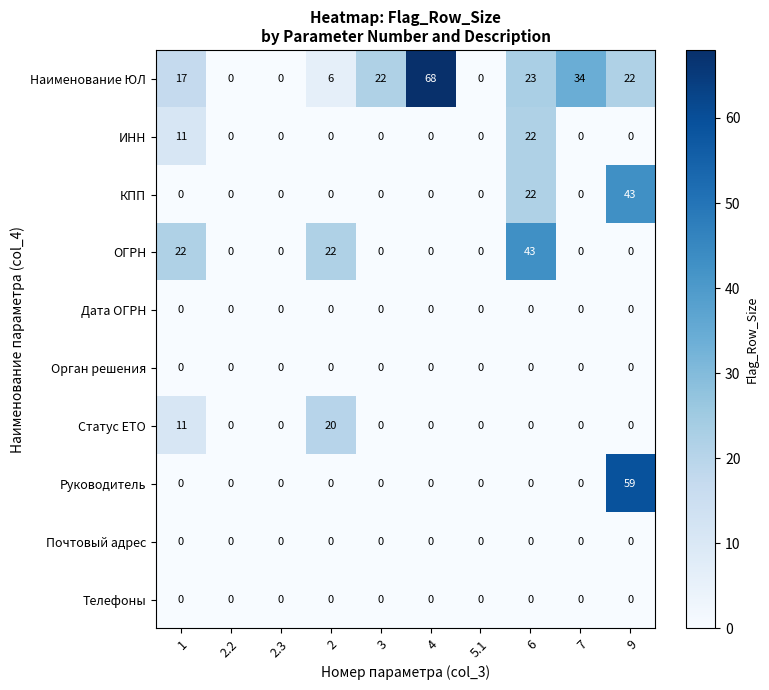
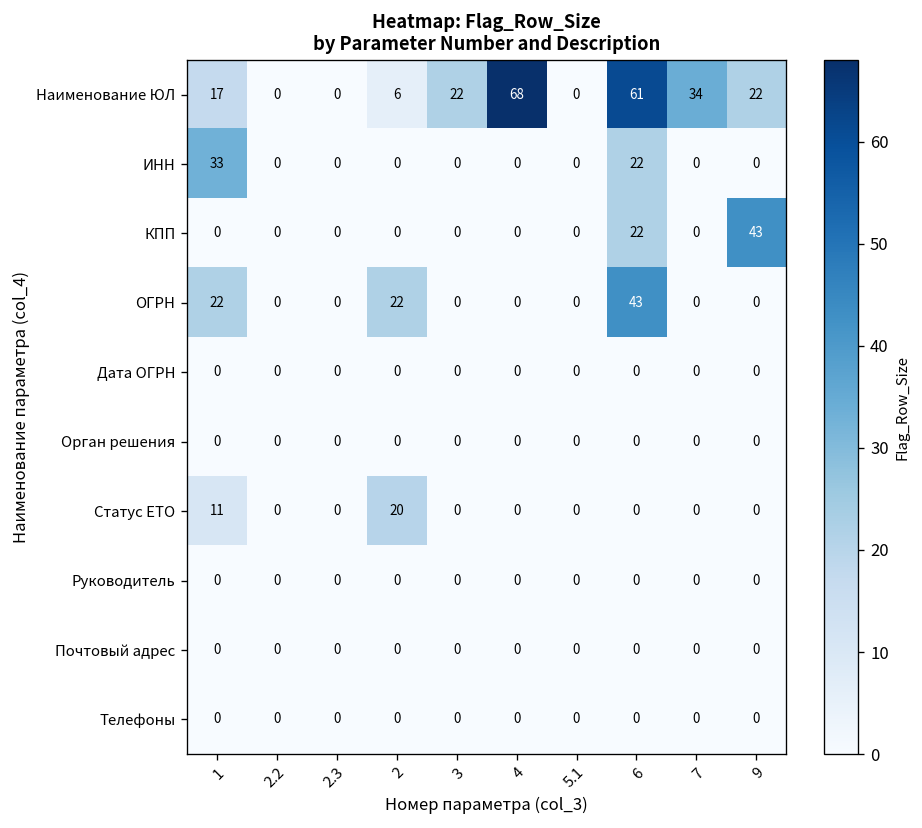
  {
    "Наименование ЮЛ": {
      "1": 17,
      "2.2": 0,
      "2.3": 0,
      "2": 6,
      "3": 22,
      "4": 68,
      "5.1": 0,
-     "6": 23,
+     "6": 61,
      "7": 34,
      "9": 22
    },
    "ИНН": {
-     "1": 11,
+     "1": 33,
      "2.2": 0,
      "2.3": 0,
      "2": 0,
      "3": 0,
      "4": 0,
      "5.1": 0,
      "6": 22,
      "7": 0,
      "9": 0
    },
    "КПП": {
      "1": 0,
      "2.2": 0,
      "2.3": 0,
      "2": 0,
      "3": 0,
      "4": 0,
      "5.1": 0,
      "6": 22,
      "7": 0,
      "9": 43
    },
    "ОГРН": {
      "1": 22,
      "2.2": 0,
      "2.3": 0,
      "2": 22,
      "3": 0,
      "4": 0,
      "5.1": 0,
      "6": 43,
      "7": 0,
      "9": 0
    },
    "Дата ОГРН": {
      "1": 0,
      "2.2": 0,
      "2.3": 0,
      "2": 0,
      "3": 0,
      "4": 0,
      "5.1": 0,
      "6": 0,
      "7": 0,
      "9": 0
    },
    "Орган решения": {
      "1": 0,
      "2.2": 0,
      "2.3": 0,
      "2": 0,
      "3": 0,
      "4": 0,
      "5.1": 0,
      "6": 0,
      "7": 0,
      "9": 0
    },
    "Статус ЕТО": {
      "1": 11,
      "2.2": 0,
      "2.3": 0,
      "2": 20,
      "3": 0,
      "4": 0,
      "5.1": 0,
      "6": 0,
      "7": 0,
      "9": 0
    },
    "Руководитель": {
      "1": 0,
      "2.2": 0,
      "2.3": 0,
      "2": 0,
      "3": 0,
      "4": 0,
      "5.1": 0,
      "6": 0,
      "7": 0,
-     "9": 59
+     "9": 0
    },
    "Почтовый адрес": {
      "1": 0,
      "2.2": 0,
      "2.3": 0,
      "2": 0,
      "3": 0,
      "4": 0,
      "5.1": 0,
      "6": 0,
      "7": 0,
      "9": 0
    },
    "Телефоны": {
      "1": 0,
      "2.2": 0,
      "2.3": 0,
      "2": 0,
      "3": 0,
      "4": 0,
      "5.1": 0,
      "6": 0,
      "7": 0,
      "9": 0
    }
  }
